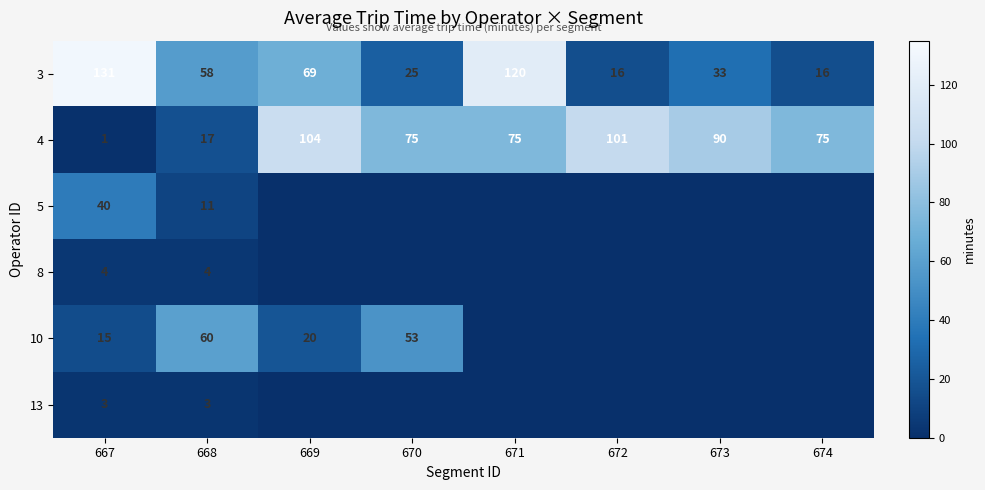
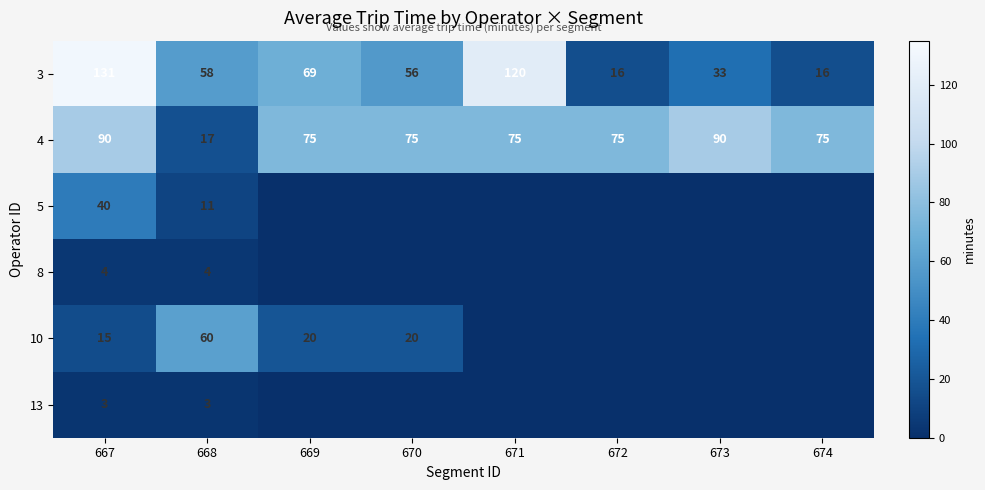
  {
    "3": {
      "668": 58,
      "669": 69,
-     "670": 25,
+     "670": 56,
      "672": 16,
      "673": 33,
      "674": 16
    },
    "4": {
-     "667": 1,
+     "667": 90,
      "668": 17,
-     "669": 104,
+     "669": 75,
      "670": 75,
      "671": 75,
-     "672": 101,
+     "672": 75,
      "673": 90,
      "674": 75
    },
    "5": {
      "667": 40,
      "668": 11
    },
    "8": {
      "667": 4,
      "668": 4
    },
    "10": {
      "667": 15,
      "668": 60,
      "669": 20,
-     "670": 53
+     "670": 20
    },
    "13": {
      "667": 3,
      "668": 3
    }
  }
